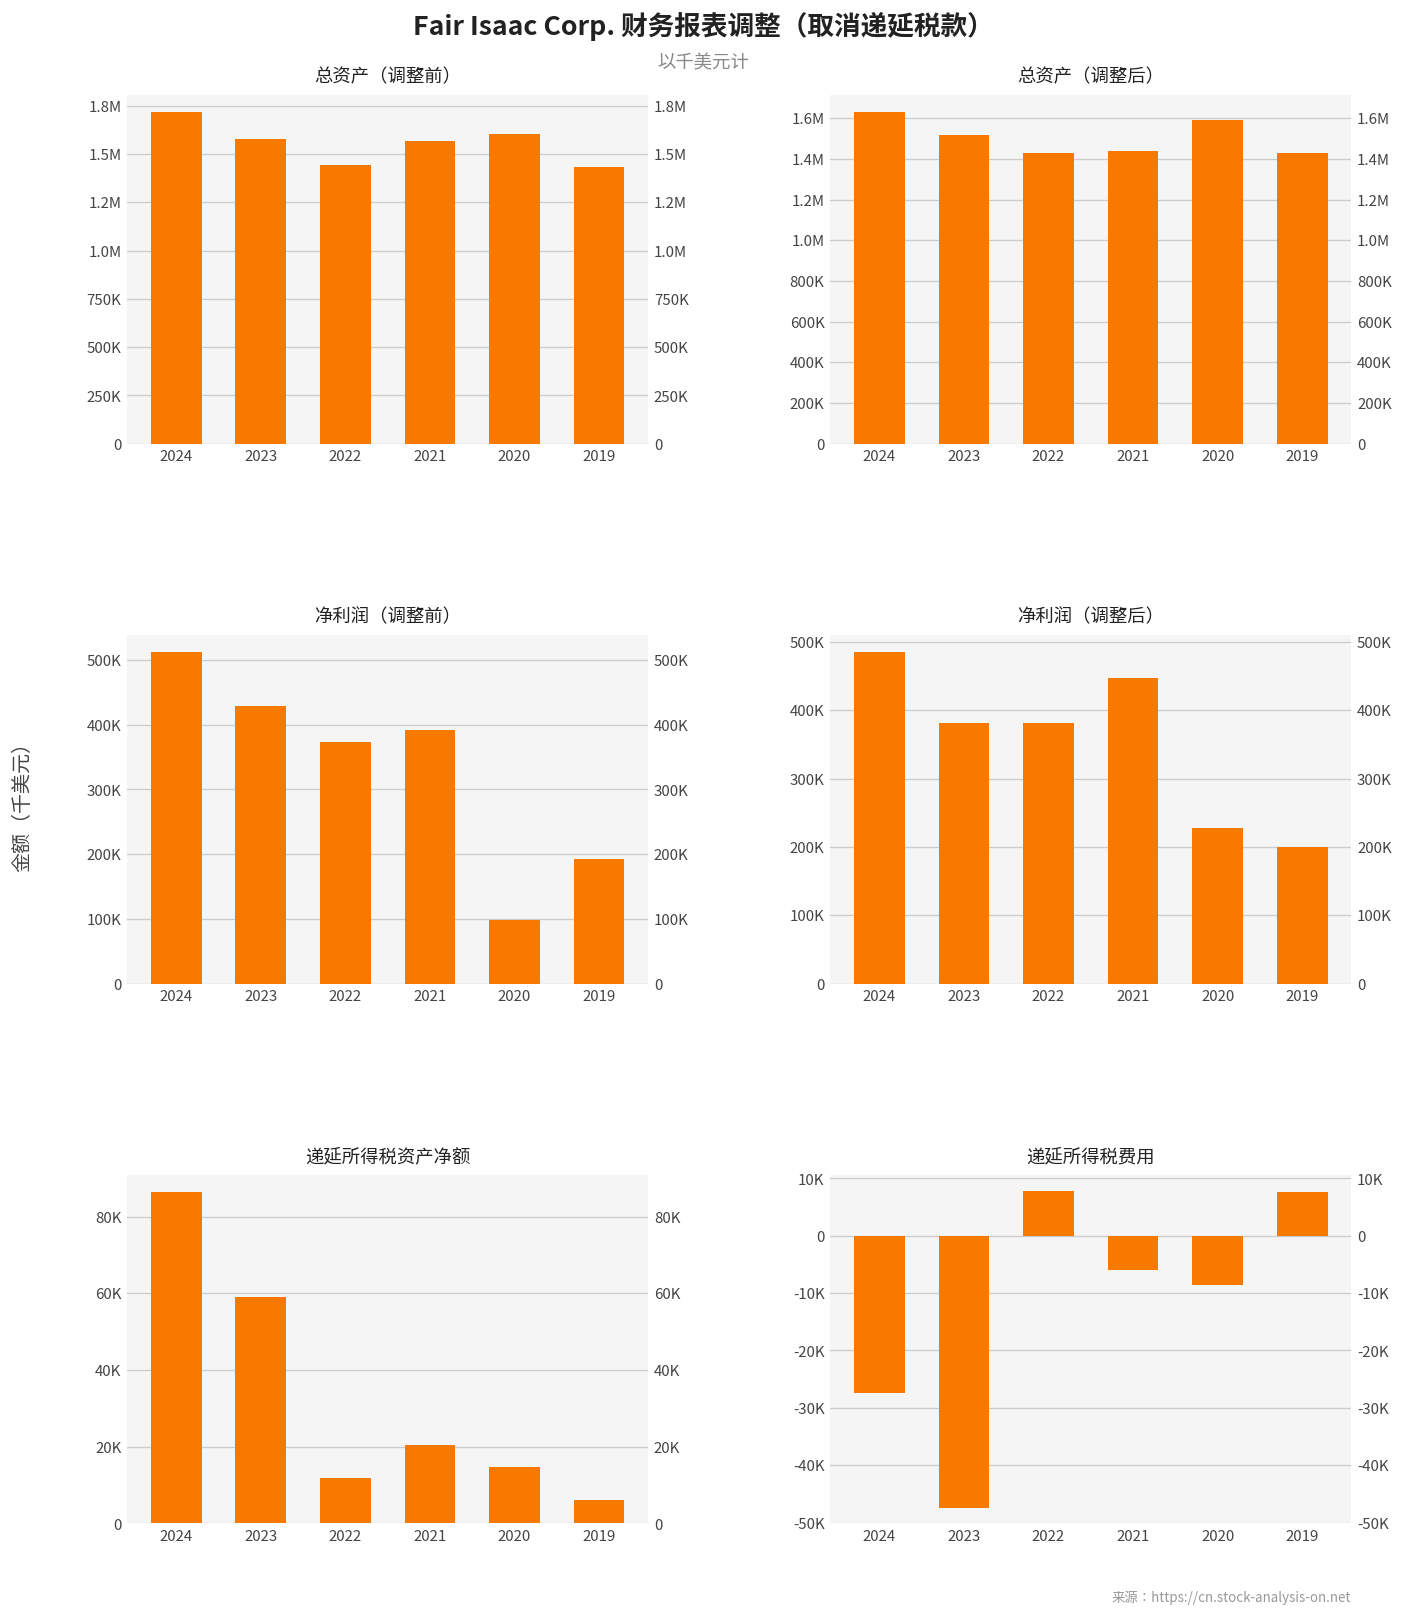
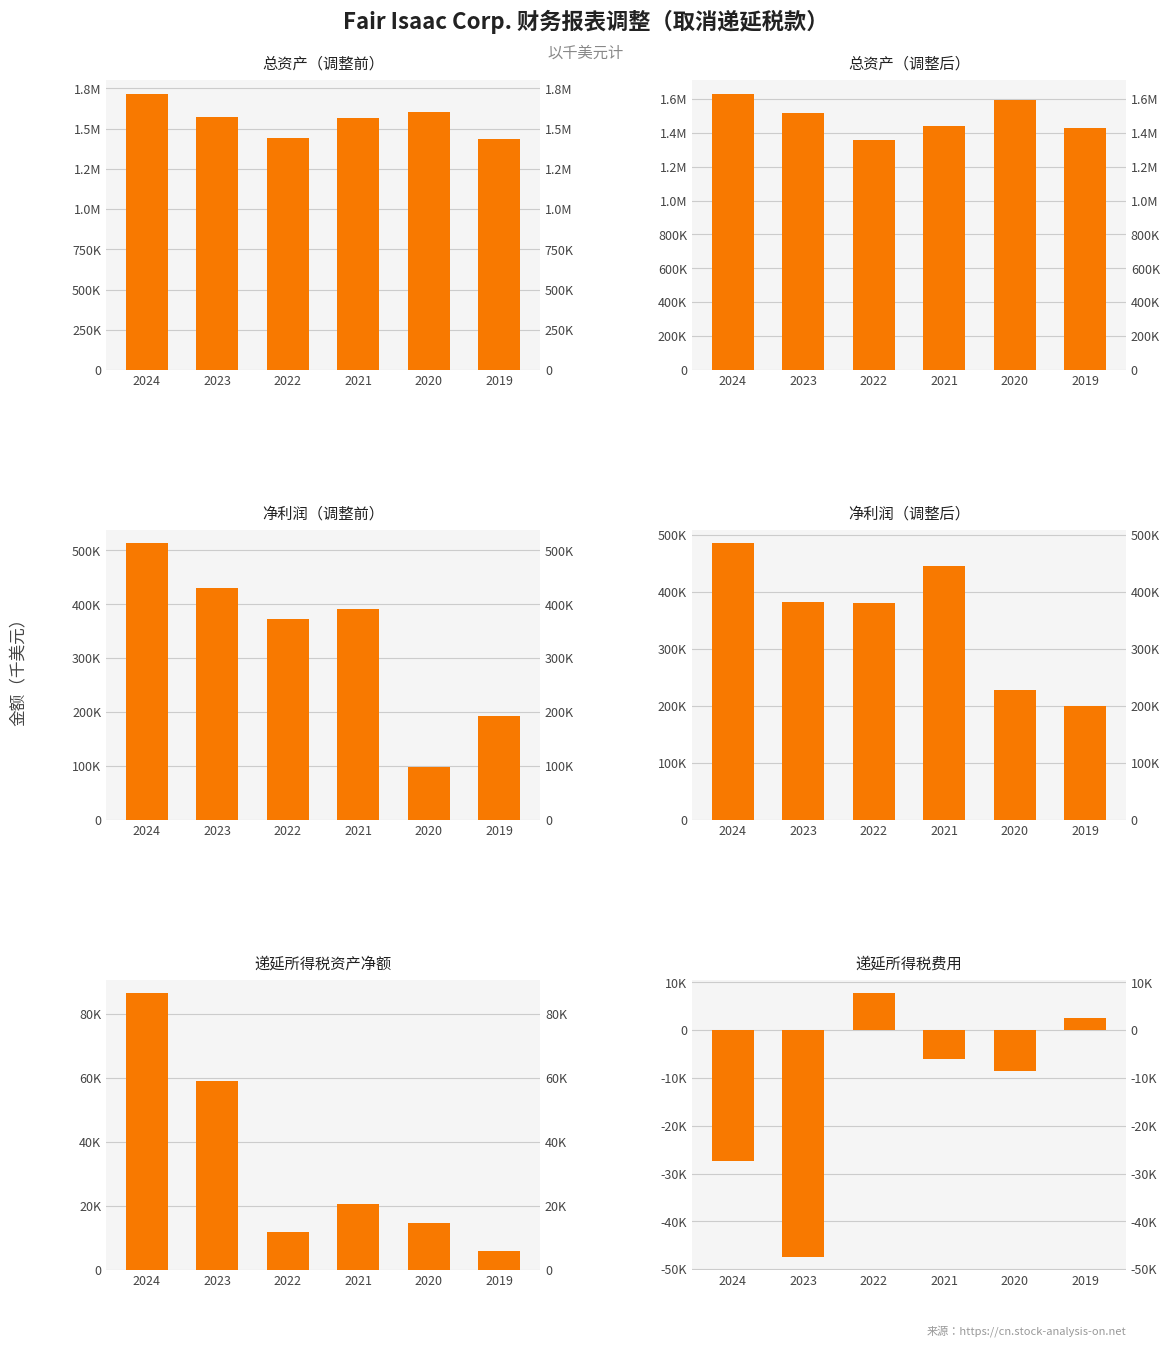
  {
    "总资产（调整后）": {
      "2024": 1630000,
      "2023": 1520000,
-     "2022": 1430000,
+     "2022": 1360000,
      "2021": 1440000,
      "2020": 1590000,
      "2019": 1430000
    },
    "净利润（调整前）": {
      "2024": 510000,
      "2023": 430000,
      "2022": 370000,
      "2021": 390000,
      "2020": 100000,
      "2019": 190000
    },
    "净利润（调整后）": {
      "2024": 490000,
      "2023": 380000,
      "2022": 380000,
      "2021": 450000,
      "2020": 230000,
      "2019": 200000
    },
    "递延所得税资产净额": {
      "2024": 87000,
      "2023": 59000,
      "2022": 12000,
      "2021": 21000,
      "2020": 15000,
      "2019": 6000
    },
    "递延所得税费用": {
      "2024": -27000,
      "2023": -47000,
      "2022": 8000,
      "2021": -6000,
      "2020": -9000,
-     "2019": 8000
+     "2019": 2000
    }
  }
